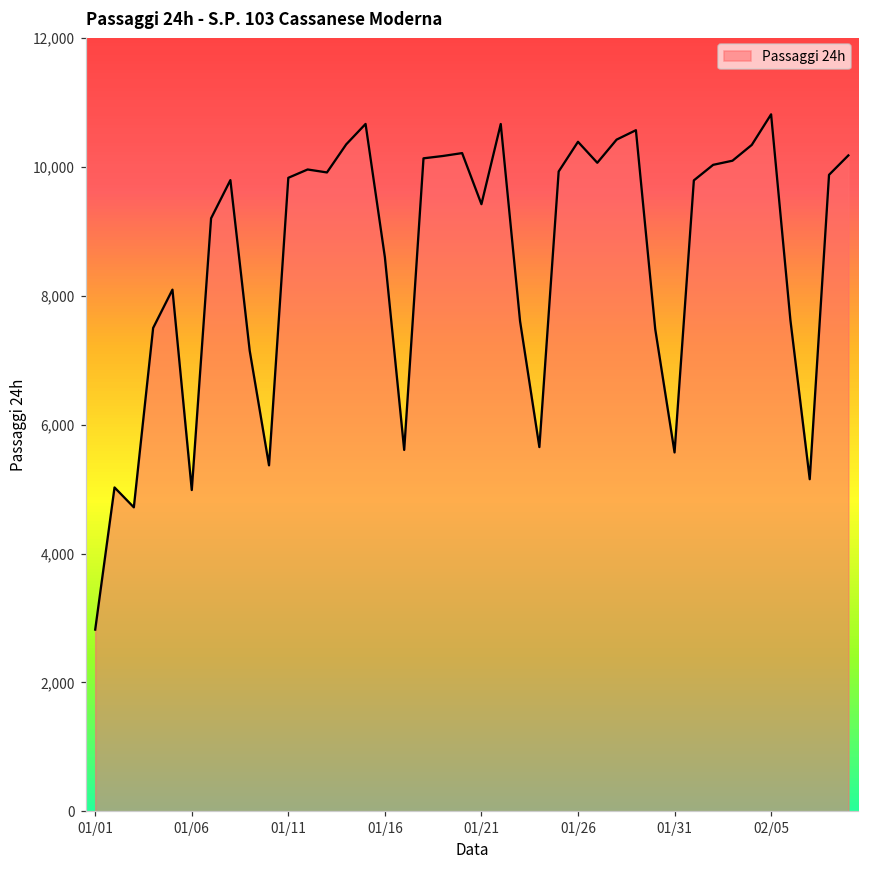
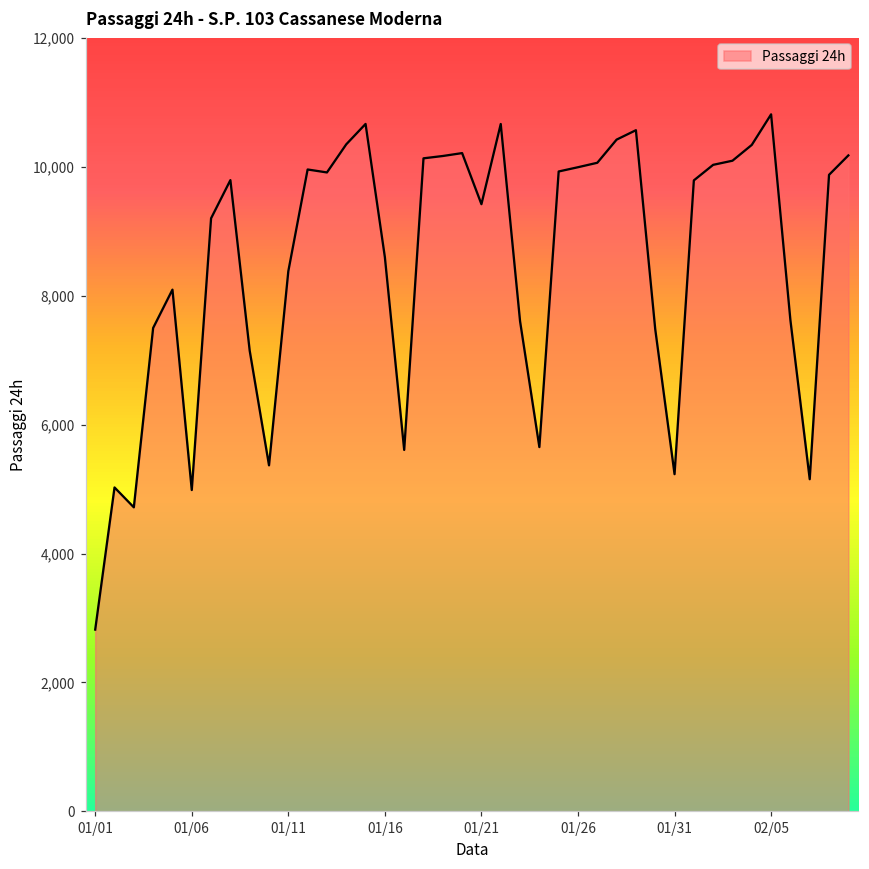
  {
    "01/01": "2,800",
    "01/06": "5,000",
-   "01/11": "9,800",
+   "01/11": "8,400",
    "01/16": "8,600",
    "01/21": "9,400",
-   "01/26": "10,400",
-   "01/31": "5,600",
+   "01/26": "10,000",
+   "01/31": "5,200",
    "02/05": "10,800"
  }
